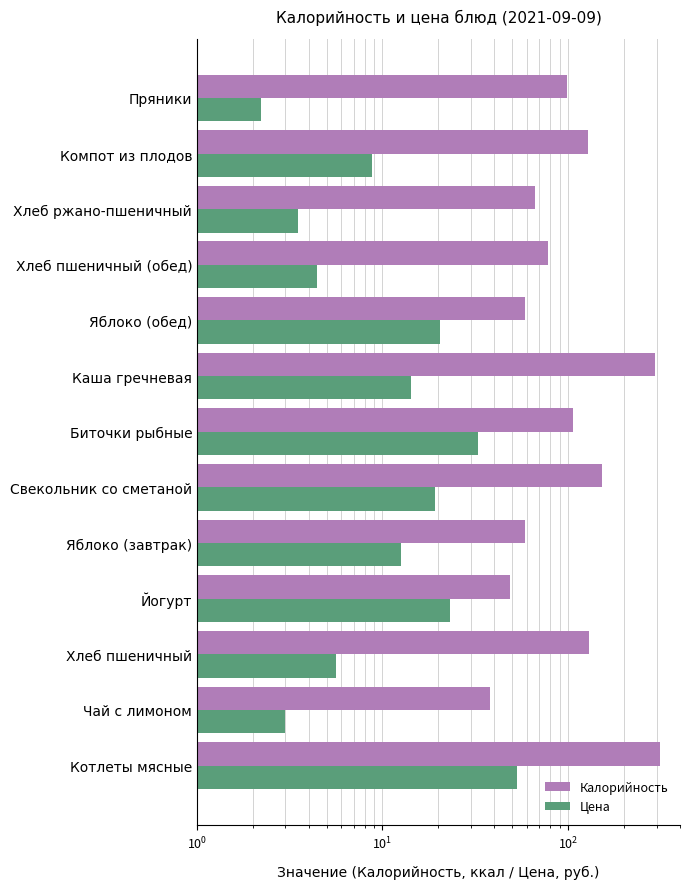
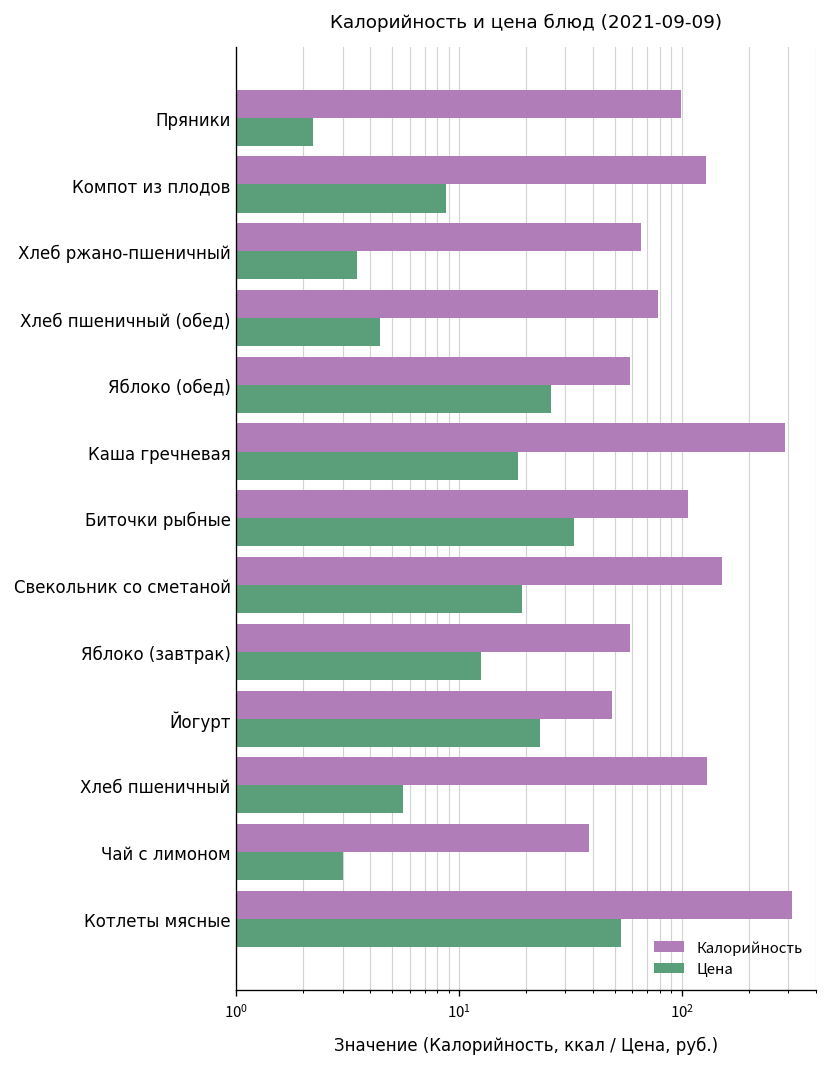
  {
    "Калорийность": {
      "Пряники": 100,
      "Компот из плодов": 130,
      "Хлеб ржано-пшеничный": 66,
      "Хлеб пшеничный (обед)": 78,
      "Яблоко (обед)": 59,
      "Каша гречневая": 290,
      "Биточки рыбные": 110,
      "Свекольник со сметаной": 150,
      "Яблоко (завтрак)": 59,
      "Йогурт": 49,
      "Хлеб пшеничный": 130,
      "Чай с лимоном": 38,
      "Котлеты мясные": 310
    },
    "Цена": {
      "Пряники": 2.2,
      "Компот из плодов": 9,
      "Хлеб ржано-пшеничный": 3.5,
      "Хлеб пшеничный (обед)": 4.4,
-     "Яблоко (обед)": 20,
-     "Каша гречневая": 14,
+     "Яблоко (обед)": 26,
+     "Каша гречневая": 18,
      "Биточки рыбные": 33,
      "Свекольник со сметаной": 19,
      "Яблоко (завтрак)": 13,
      "Йогурт": 23,
      "Хлеб пшеничный": 5.6,
      "Чай с лимоном": 3,
      "Котлеты мясные": 53
    }
  }
